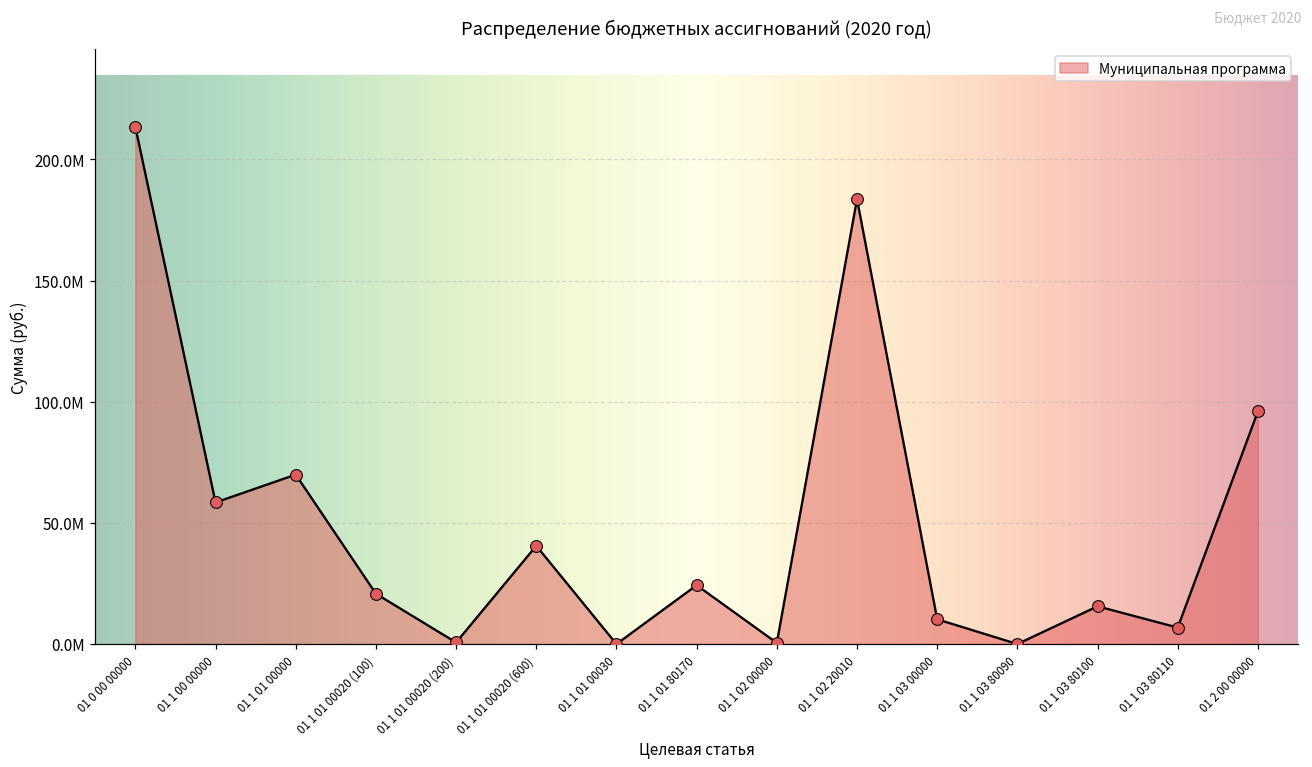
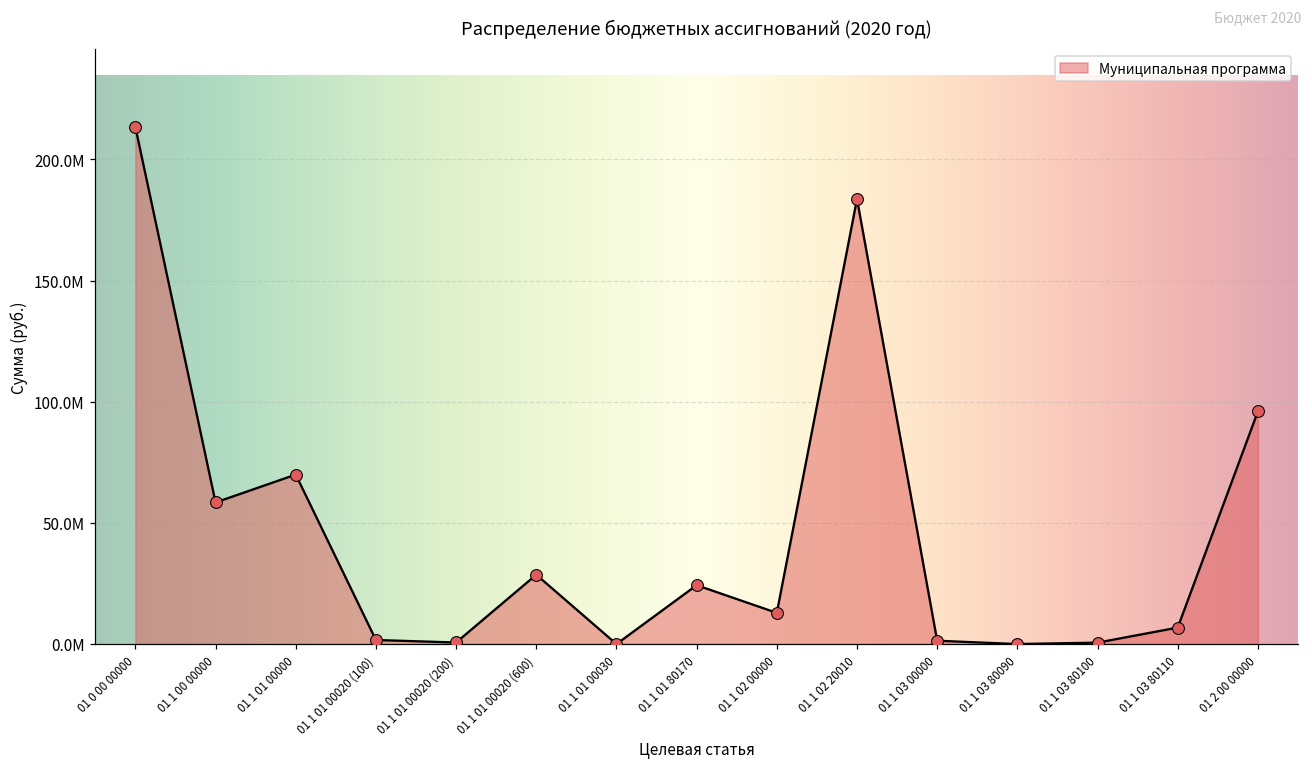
  {
    "01 0 00 00000": 213000000,
    "01 1 00 00000": 58000000,
    "01 1 01 00000": 70000000,
-   "01 1 01 00020 (100)": 21000000,
+   "01 1 01 00020 (100)": 2000000,
    "01 1 01 00020 (200)": 1000000,
-   "01 1 01 00020 (600)": 41000000,
+   "01 1 01 00020 (600)": 29000000,
    "01 1 01 00030": 0,
    "01 1 01 80170": 24000000,
-   "01 1 02 00000": 0,
+   "01 1 02 00000": 13000000,
    "01 1 02 20010": 184000000,
-   "01 1 03 00000": 10000000,
+   "01 1 03 00000": 1000000,
    "01 1 03 80090": 0,
-   "01 1 03 80100": 16000000,
+   "01 1 03 80100": 1000000,
    "01 1 03 80110": 7000000,
    "01 2 00 00000": 96000000
  }
